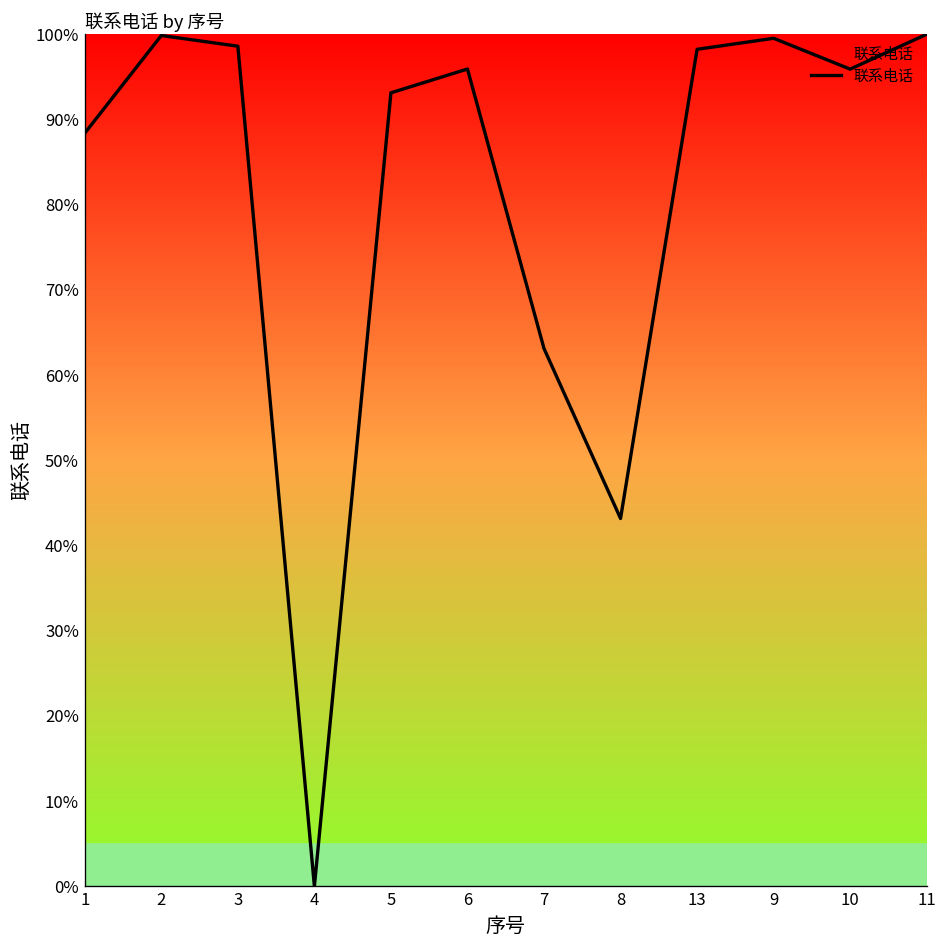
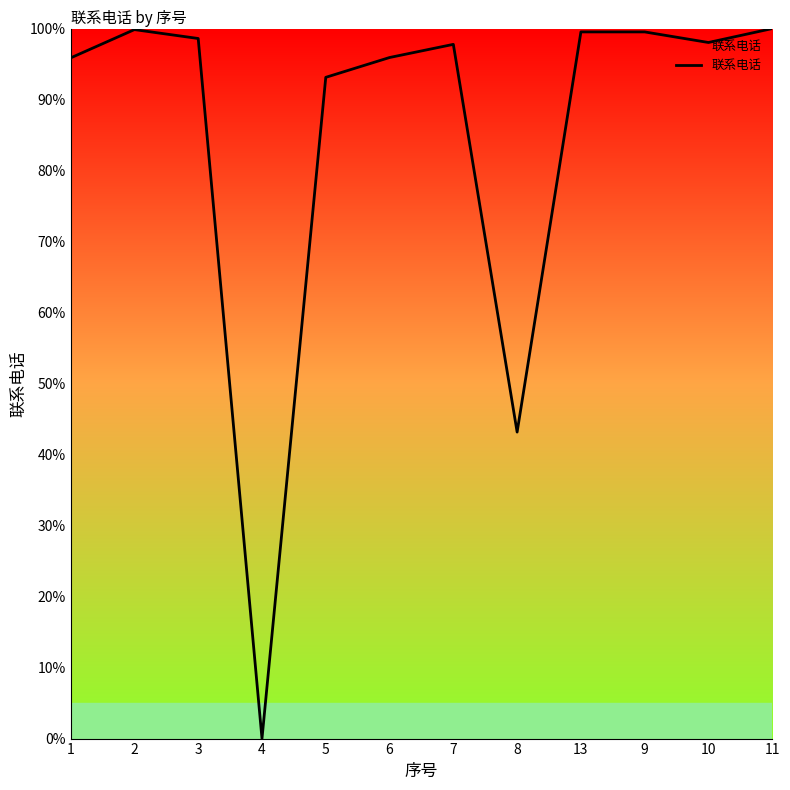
  {
-   "1": "88%",
+   "1": "96%",
    "2": "100%",
    "3": "99%",
    "5": "93%",
    "6": "96%",
-   "7": "63%",
+   "7": "98%",
    "8": "43%",
-   "13": "98%",
+   "13": "100%",
    "9": "100%",
-   "10": "96%",
+   "10": "98%",
    "11": "100%"
  }
